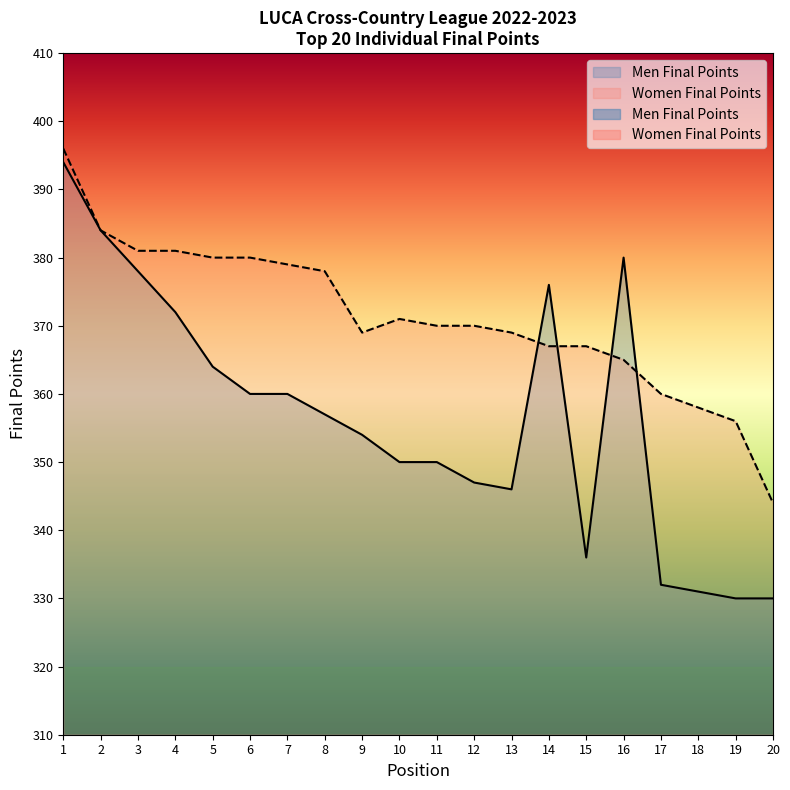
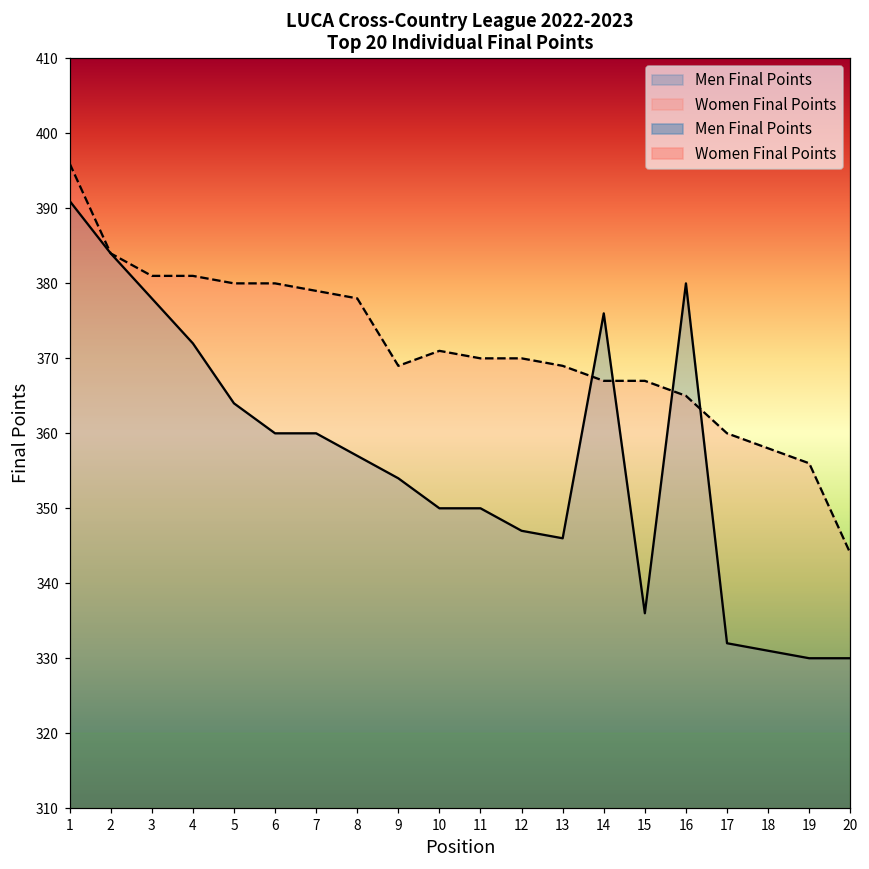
  {
    "Men Final Points": {
-     "1": 394,
+     "1": 391,
      "3": 378,
      "4": 372,
      "5": 364,
      "6": 360,
      "7": 360,
      "8": 357,
      "9": 354,
      "10": 350,
      "11": 350,
      "12": 347,
      "13": 346,
      "14": 376,
      "15": 336,
      "16": 380,
      "17": 332,
      "18": 331,
      "19": 330,
      "20": 330
    },
    "Women Final Points": {
      "1": 396,
      "3": 381,
      "4": 381,
      "5": 380,
      "6": 380,
      "7": 379,
      "8": 378,
      "9": 369,
      "10": 371,
      "11": 370,
      "12": 370,
      "13": 369,
      "14": 367,
      "15": 367,
      "16": 365,
      "17": 360,
      "18": 358,
      "19": 356,
      "20": 344
    }
  }
